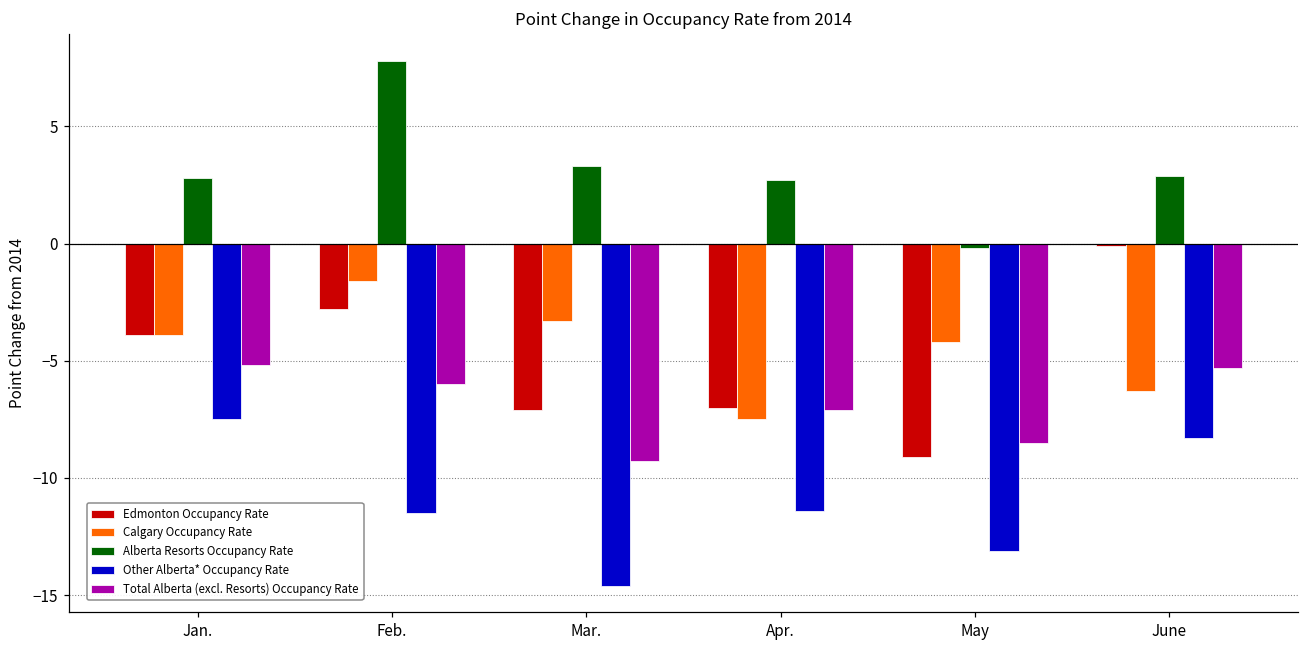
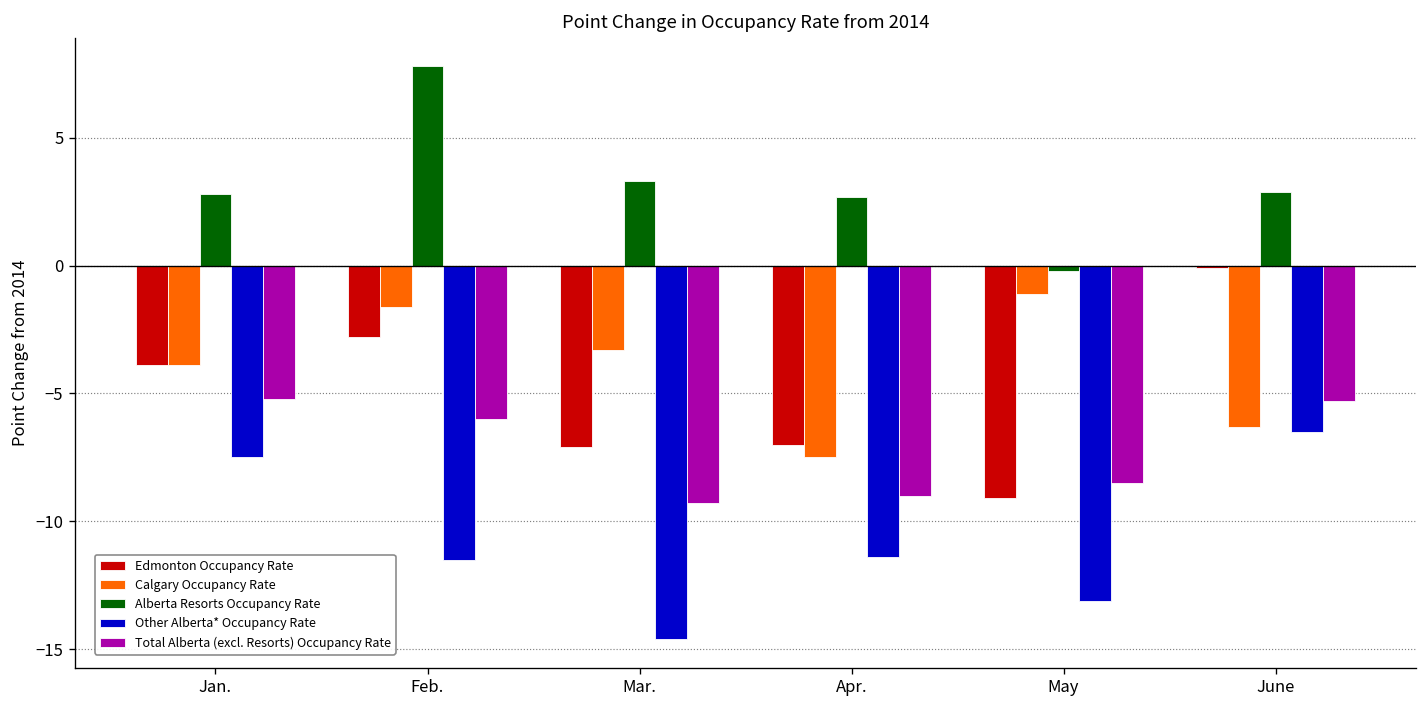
  {
    "Edmonton Occupancy Rate": {
      "Jan.": -3.9,
      "Feb.": -2.8,
      "Mar.": -7.1,
      "Apr.": -7.0,
      "May": -9.1
    },
    "Calgary Occupancy Rate": {
      "Jan.": -3.9,
      "Feb.": -1.6,
      "Mar.": -3.3,
      "Apr.": -7.5,
-     "May": -4.2,
+     "May": -1.1,
      "June": -6.3
    },
    "Alberta Resorts Occupancy Rate": {
      "Jan.": 2.8,
      "Feb.": 7.8,
      "Mar.": 3.3,
      "Apr.": 2.7,
      "May": -0.2,
      "June": 2.9
    },
    "Other Alberta* Occupancy Rate": {
      "Jan.": -7.5,
      "Feb.": -11.5,
      "Mar.": -14.6,
      "Apr.": -11.4,
      "May": -13.1,
-     "June": -8.3
+     "June": -6.5
    },
    "Total Alberta (excl. Resorts) Occupancy Rate": {
      "Jan.": -5.2,
      "Feb.": -6.0,
      "Mar.": -9.3,
-     "Apr.": -7.1,
+     "Apr.": -9.0,
      "May": -8.5,
      "June": -5.3
    }
  }
